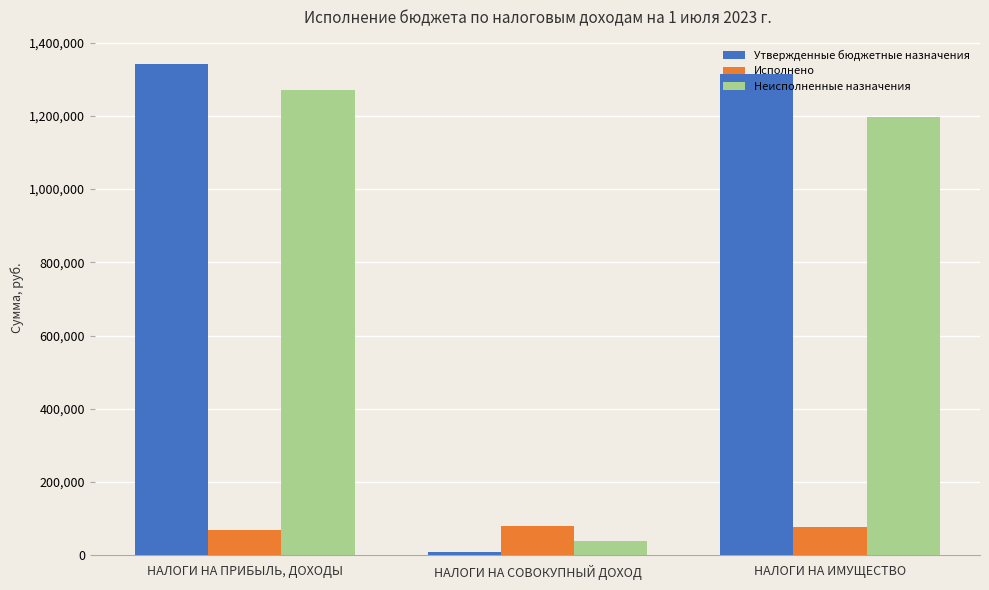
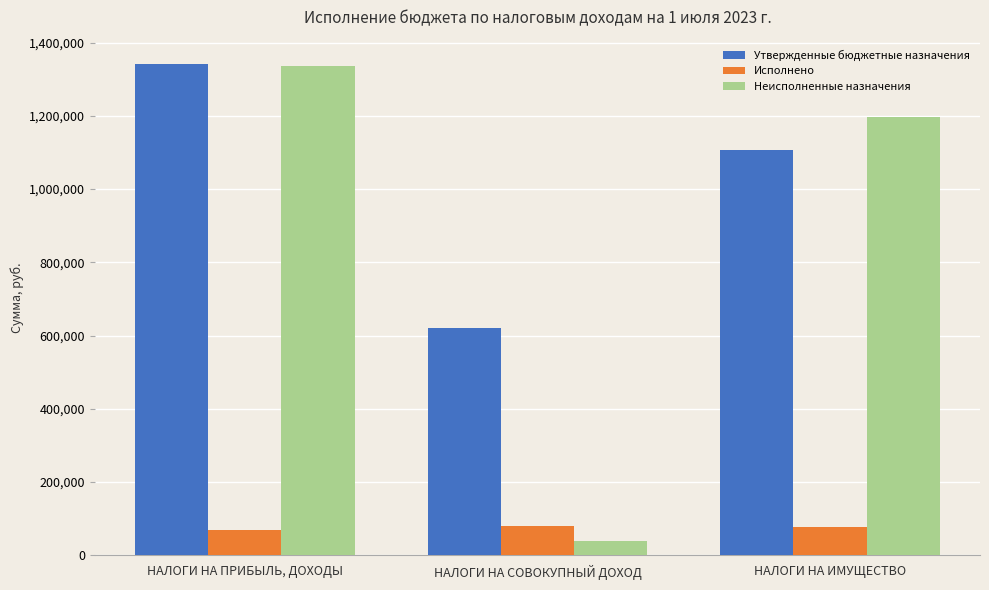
  {
    "Утвержденные бюджетные назначения": {
      "НАЛОГИ НА ПРИБЫЛЬ, ДОХОДЫ": "1,340,000",
-     "НАЛОГИ НА СОВОКУПНЫЙ ДОХОД": "10,000",
-     "НАЛОГИ НА ИМУЩЕСТВО": "1,310,000"
+     "НАЛОГИ НА СОВОКУПНЫЙ ДОХОД": "620,000",
+     "НАЛОГИ НА ИМУЩЕСТВО": "1,110,000"
    },
    "Исполнено": {
      "НАЛОГИ НА ПРИБЫЛЬ, ДОХОДЫ": "70,000",
      "НАЛОГИ НА СОВОКУПНЫЙ ДОХОД": "80,000",
      "НАЛОГИ НА ИМУЩЕСТВО": "80,000"
    },
    "Неисполненные назначения": {
-     "НАЛОГИ НА ПРИБЫЛЬ, ДОХОДЫ": "1,270,000",
+     "НАЛОГИ НА ПРИБЫЛЬ, ДОХОДЫ": "1,330,000",
      "НАЛОГИ НА СОВОКУПНЫЙ ДОХОД": "40,000",
      "НАЛОГИ НА ИМУЩЕСТВО": "1,200,000"
    }
  }
